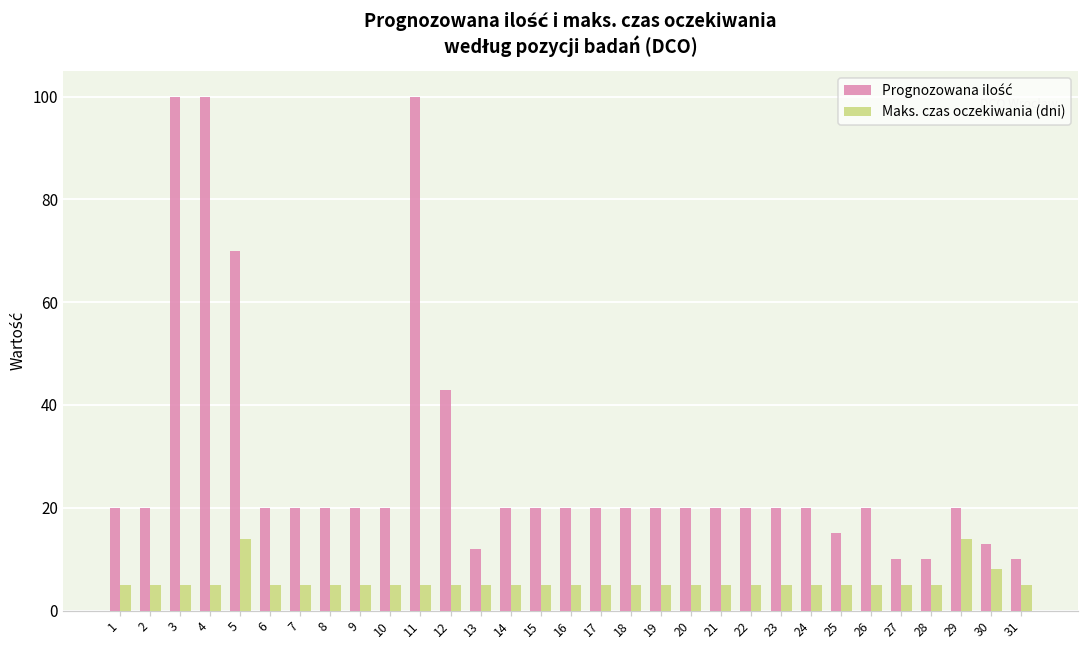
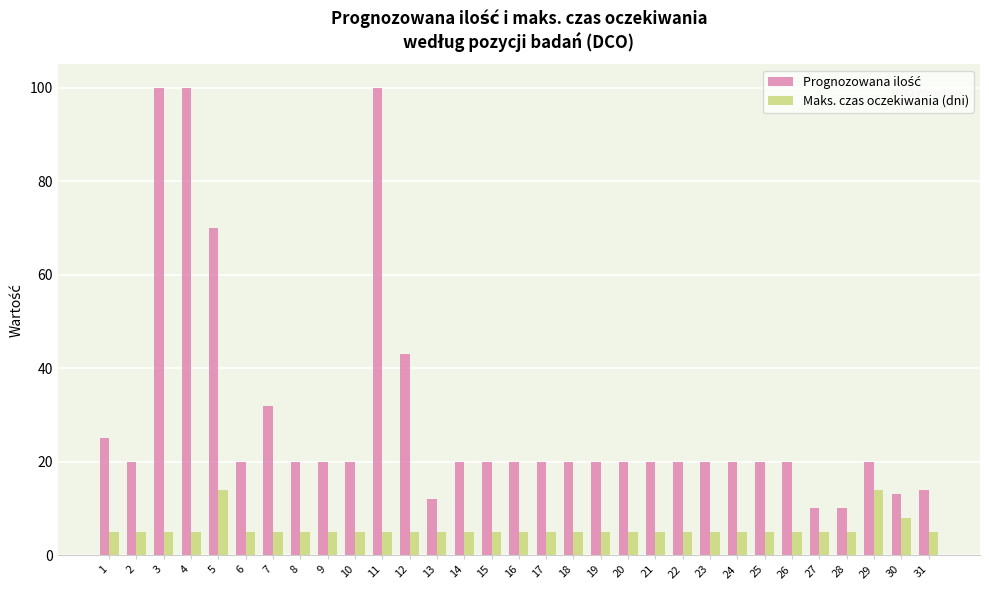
  {
    "Prognozowana ilość": {
-     "1": 20,
+     "1": 25,
      "2": 20,
      "3": 100,
      "4": 100,
      "5": 70,
      "6": 20,
-     "7": 20,
+     "7": 32,
      "8": 20,
      "9": 20,
      "10": 20,
      "11": 100,
      "12": 43,
      "13": 12,
      "14": 20,
      "15": 20,
      "16": 20,
      "17": 20,
      "18": 20,
      "19": 20,
      "20": 20,
      "21": 20,
      "22": 20,
      "23": 20,
      "24": 20,
-     "25": 15,
+     "25": 20,
      "26": 20,
      "27": 10,
      "28": 10,
      "29": 20,
      "30": 13,
-     "31": 10
+     "31": 14
    },
    "Maks. czas oczekiwania (dni)": {
      "1": 5,
      "2": 5,
      "3": 5,
      "4": 5,
      "5": 14,
      "6": 5,
      "7": 5,
      "8": 5,
      "9": 5,
      "10": 5,
      "11": 5,
      "12": 5,
      "13": 5,
      "14": 5,
      "15": 5,
      "16": 5,
      "17": 5,
      "18": 5,
      "19": 5,
      "20": 5,
      "21": 5,
      "22": 5,
      "23": 5,
      "24": 5,
      "25": 5,
      "26": 5,
      "27": 5,
      "28": 5,
      "29": 14,
      "30": 8,
      "31": 5
    }
  }
